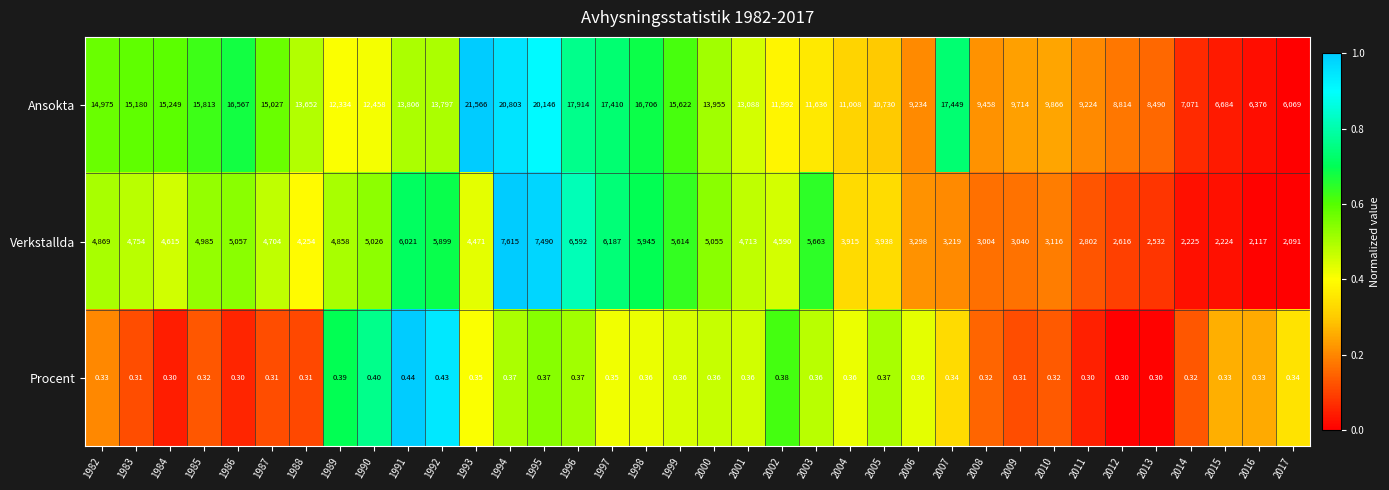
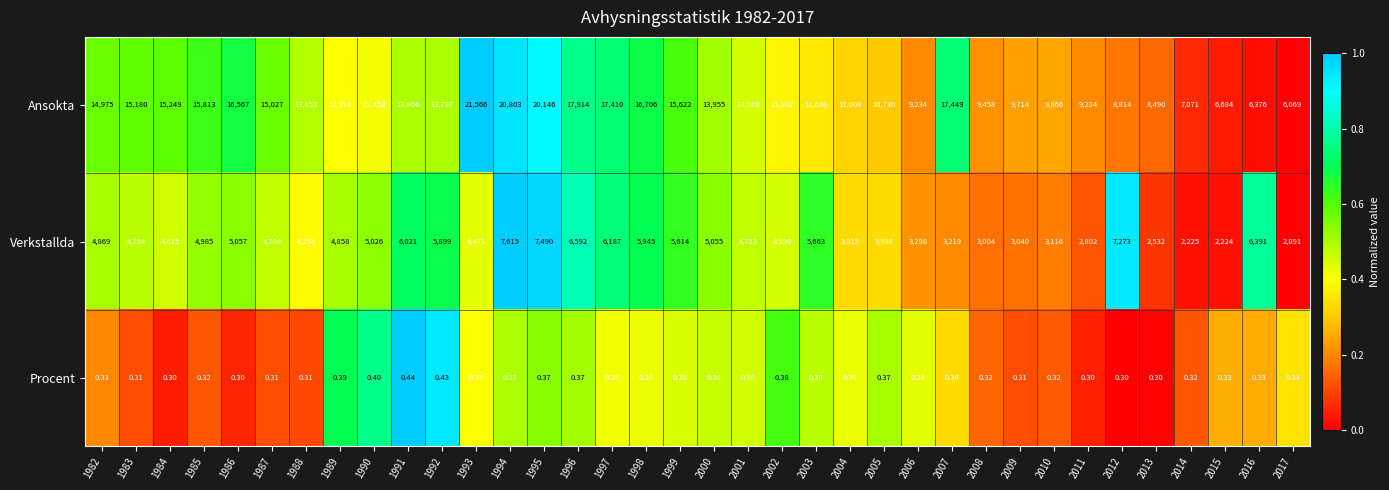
  {
    "Ansokta": {
      "1982": "14,975",
      "1983": "15,180",
      "1984": "15,249",
      "1985": "15,813",
      "1986": "16,567",
      "1987": "15,027",
      "1988": "13,652",
      "1989": "12,334",
      "1990": "12,458",
      "1991": "13,806",
      "1992": "13,797",
      "1993": "21,566",
      "1994": "20,803",
      "1995": "20,146",
      "1996": "17,914",
      "1997": "17,410",
      "1998": "16,706",
      "1999": "15,622",
      "2000": "13,955",
      "2001": "13,088",
      "2002": "11,992",
      "2003": "11,636",
      "2004": "11,008",
      "2005": "10,730",
      "2006": "9,234",
      "2007": "17,449",
      "2008": "9,458",
      "2009": "9,714",
      "2010": "9,866",
      "2011": "9,224",
      "2012": "8,814",
      "2013": "8,490",
      "2014": "7,071",
      "2015": "6,684",
      "2016": "6,376",
      "2017": "6,069"
    },
    "Verkstallda": {
      "1982": "4,869",
      "1983": "4,754",
      "1984": "4,615",
      "1985": "4,985",
      "1986": "5,057",
      "1987": "4,704",
      "1988": "4,254",
      "1989": "4,858",
      "1990": "5,026",
      "1991": "6,021",
      "1992": "5,899",
      "1993": "4,471",
      "1994": "7,615",
      "1995": "7,490",
      "1996": "6,592",
      "1997": "6,187",
      "1998": "5,945",
      "1999": "5,614",
      "2000": "5,055",
      "2001": "4,713",
      "2002": "4,590",
      "2003": "5,663",
      "2004": "3,915",
      "2005": "3,938",
      "2006": "3,298",
      "2007": "3,219",
      "2008": "3,004",
      "2009": "3,040",
      "2010": "3,116",
      "2011": "2,802",
-     "2012": "2,616",
+     "2012": "7,273",
      "2013": "2,532",
      "2014": "2,225",
      "2015": "2,224",
-     "2016": "2,117",
+     "2016": "6,391",
      "2017": "2,091"
    },
    "Procent": {
      "1982": "0.33",
      "1983": "0.31",
      "1984": "0.30",
      "1985": "0.32",
      "1986": "0.30",
      "1987": "0.31",
      "1988": "0.31",
      "1989": "0.39",
      "1990": "0.40",
      "1991": "0.44",
      "1992": "0.43",
      "1993": "0.35",
      "1994": "0.37",
      "1995": "0.37",
      "1996": "0.37",
      "1997": "0.35",
      "1998": "0.36",
      "1999": "0.36",
      "2000": "0.36",
      "2001": "0.36",
      "2002": "0.38",
      "2003": "0.36",
      "2004": "0.36",
      "2005": "0.37",
      "2006": "0.36",
      "2007": "0.34",
      "2008": "0.32",
      "2009": "0.31",
      "2010": "0.32",
      "2011": "0.30",
      "2012": "0.30",
      "2013": "0.30",
      "2014": "0.32",
      "2015": "0.33",
      "2016": "0.33",
      "2017": "0.34"
    }
  }
